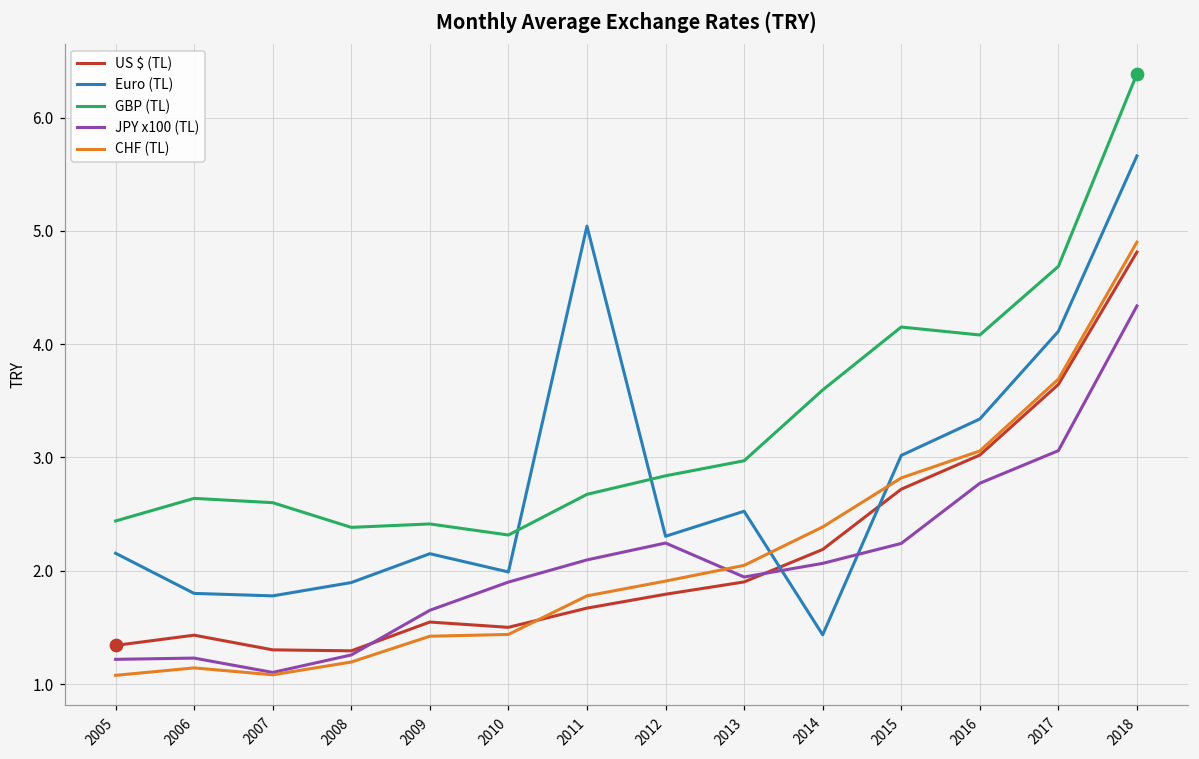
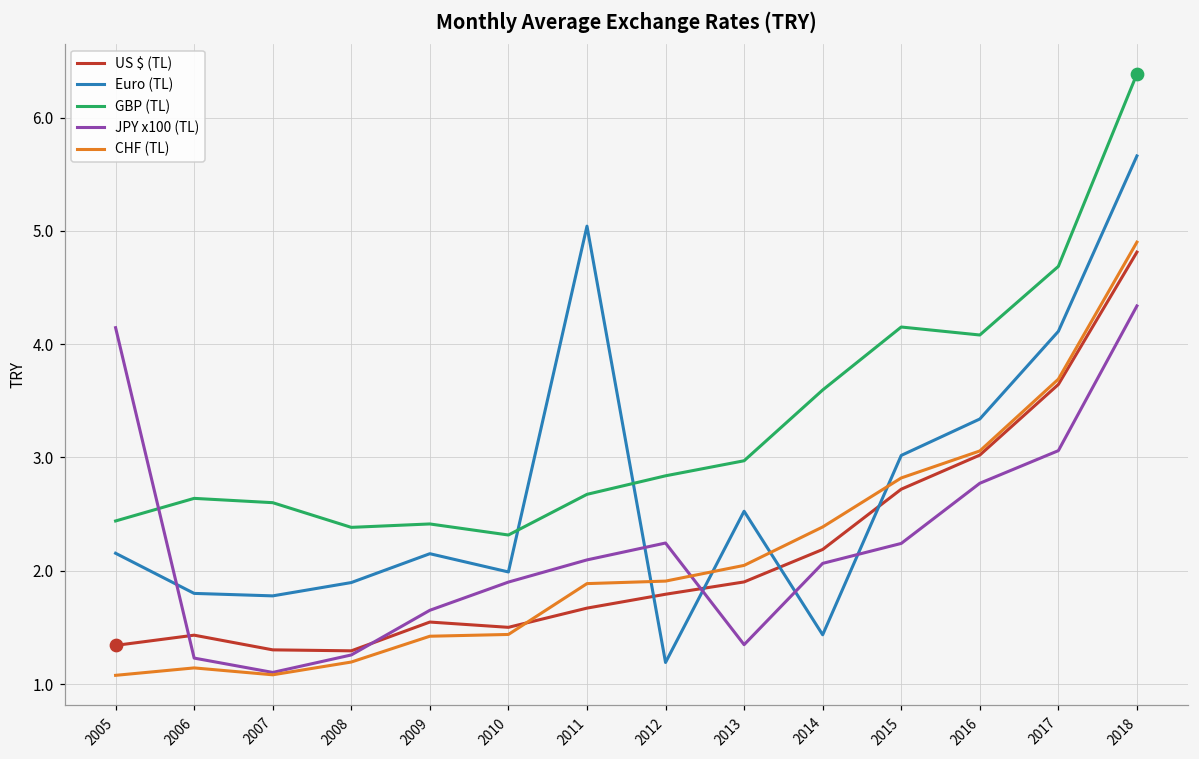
  {
    "Euro (TL)": {
      "2005": 2.15,
      "2006": 1.80,
      "2007": 1.78,
      "2008": 1.90,
      "2009": 2.15,
      "2010": 1.99,
      "2011": 5.04,
-     "2012": 2.30,
+     "2012": 1.19,
      "2013": 2.53,
      "2014": 1.43,
      "2015": 3.02,
      "2016": 3.34,
      "2017": 4.11,
      "2018": 5.66
    },
    "JPY x100 (TL)": {
-     "2005": 1.22,
+     "2005": 4.15,
      "2006": 1.23,
      "2008": 1.26,
      "2009": 1.65,
      "2010": 1.90,
      "2011": 2.10,
      "2012": 2.24,
-     "2013": 1.94,
+     "2013": 1.35,
      "2014": 2.07,
      "2015": 2.24,
      "2016": 2.77,
      "2017": 3.06,
      "2018": 4.34
    },
    "CHF (TL)": {
      "2005": 1.08,
      "2006": 1.14,
      "2008": 1.19,
      "2009": 1.42,
      "2010": 1.44,
-     "2011": 1.78,
+     "2011": 1.89,
      "2012": 1.91,
      "2013": 2.05,
      "2014": 2.39,
      "2015": 2.82,
      "2016": 3.06,
      "2017": 3.69,
      "2018": 4.90
    }
  }
